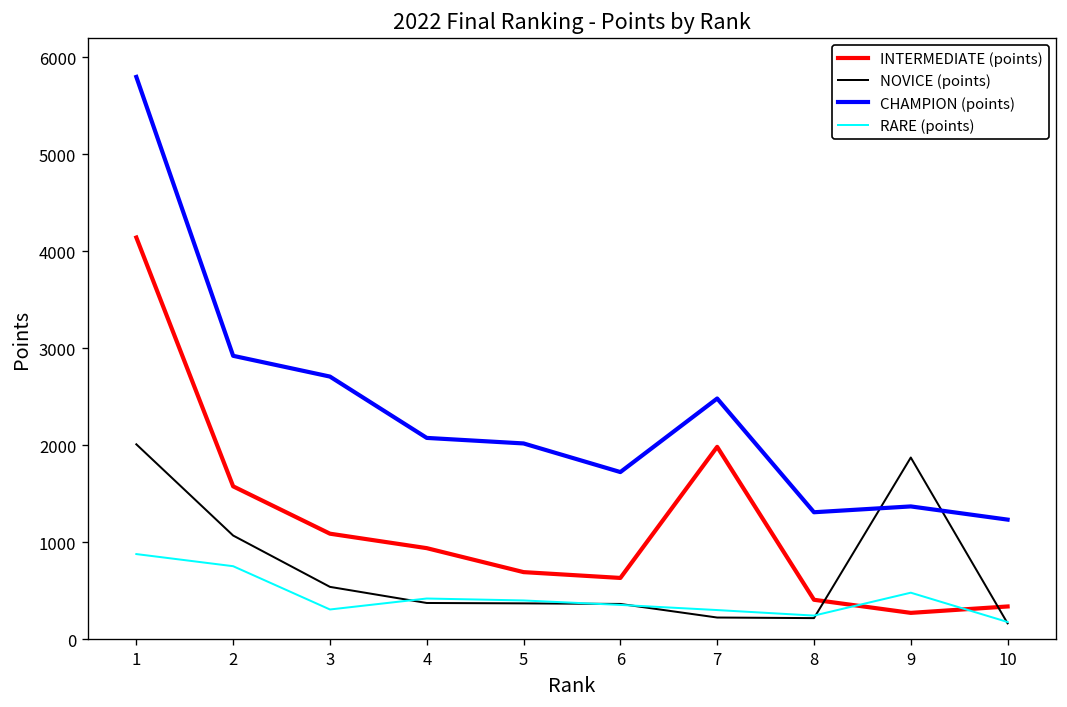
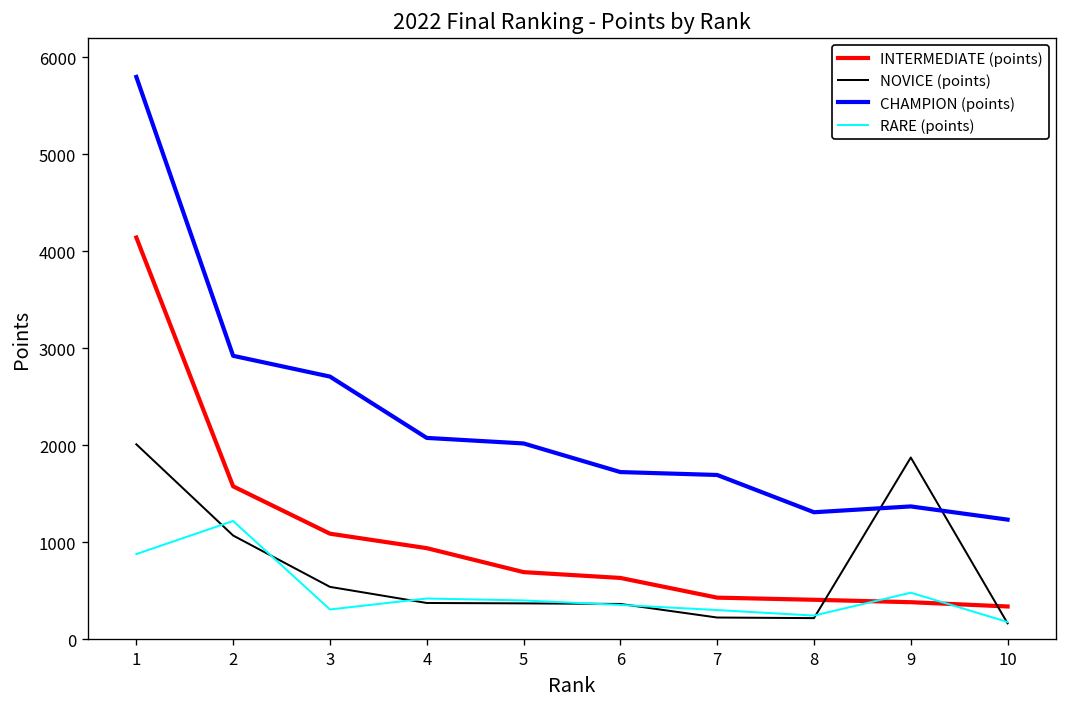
  {
    "INTERMEDIATE (points)": {
      "1": 4100,
      "2": 1600,
      "3": 1100,
      "4": 900,
      "5": 700,
      "6": 600,
-     "7": 2000,
+     "7": 400,
      "8": 400,
-     "9": 300,
+     "9": 400,
      "10": 300
    },
    "NOVICE (points)": {
      "1": 2000,
      "2": 1100,
      "3": 500,
      "4": 400,
      "7": 200,
      "9": 1900
    },
    "CHAMPION (points)": {
      "1": 5800,
      "2": 2900,
      "3": 2700,
      "4": 2100,
      "5": 2000,
      "6": 1700,
-     "7": 2500,
+     "7": 1700,
      "8": 1300,
      "9": 1400,
      "10": 1200
    },
    "RARE (points)": {
      "1": 900,
-     "2": 800,
+     "2": 1200,
      "3": 300,
      "4": 400,
      "7": 300,
      "9": 500
    }
  }
